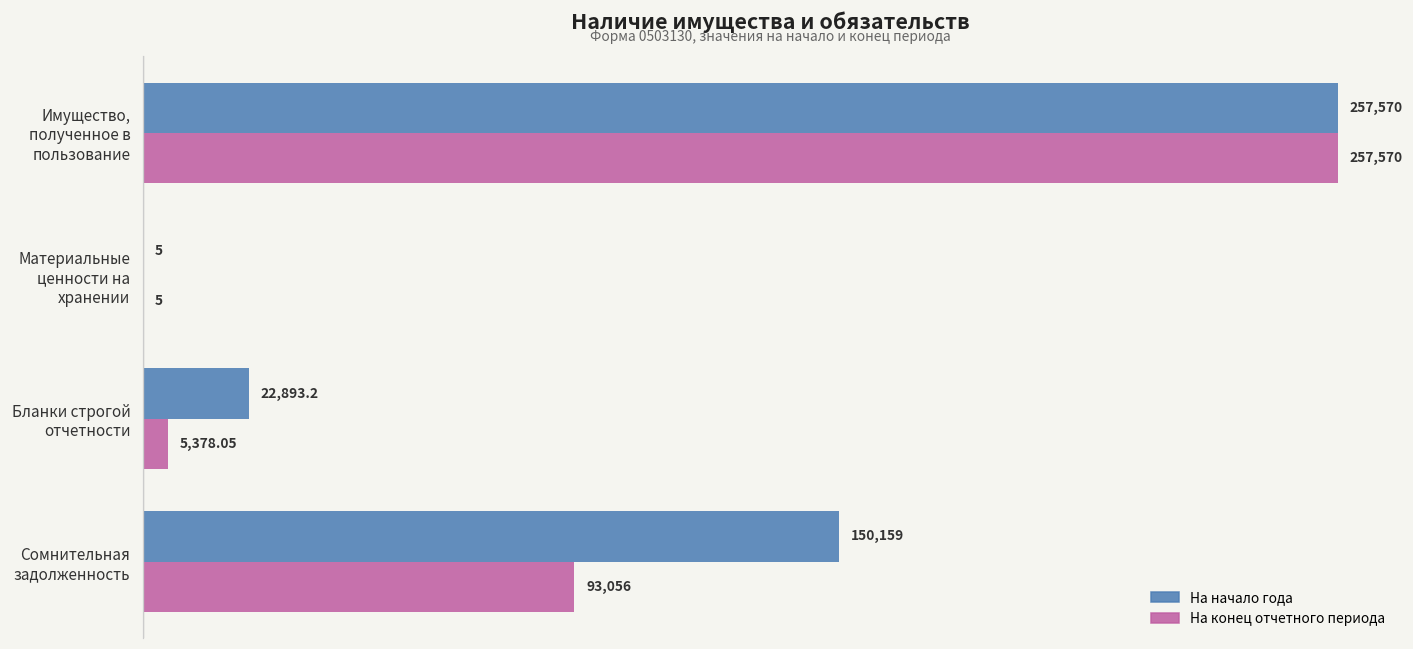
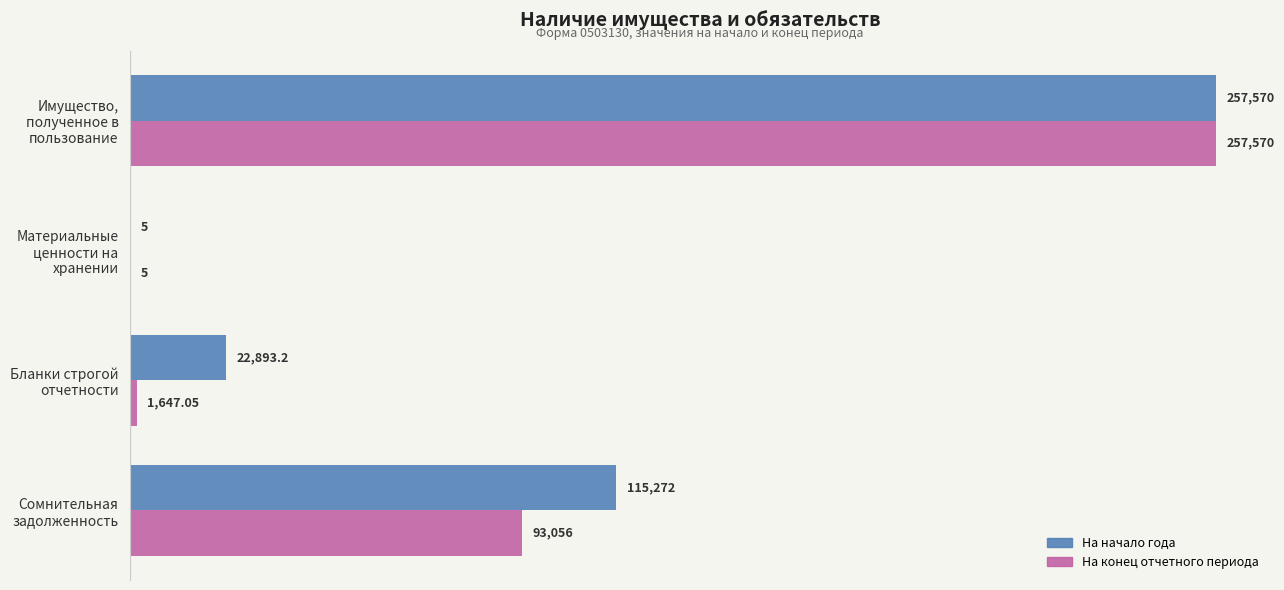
  {
    "На начало года": {
      "Имущество, полученное в пользование": "257,570",
      "Материальные ценности на хранении": "5",
      "Бланки строгой отчетности": "22,893.2",
-     "Сомнительная задолженность": "150,159"
+     "Сомнительная задолженность": "115,272"
    },
    "На конец отчетного периода": {
      "Имущество, полученное в пользование": "257,570",
      "Материальные ценности на хранении": "5",
-     "Бланки строгой отчетности": "5,378.05",
+     "Бланки строгой отчетности": "1,647.05",
      "Сомнительная задолженность": "93,056"
    }
  }
